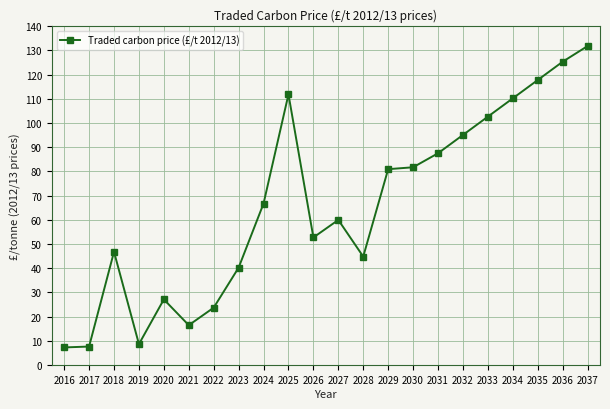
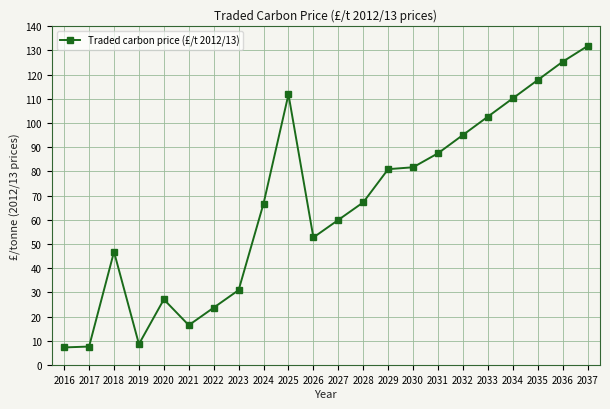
  {
    "2016": 7,
    "2017": 8,
    "2018": 47,
    "2019": 9,
    "2020": 27,
    "2021": 16,
    "2022": 24,
-   "2023": 40,
+   "2023": 31,
    "2024": 67,
    "2025": 112,
    "2026": 53,
    "2027": 60,
-   "2028": 45,
+   "2028": 67,
    "2029": 81,
    "2030": 82,
    "2031": 88,
    "2032": 95,
    "2033": 103,
    "2034": 110,
    "2035": 118,
    "2036": 125,
    "2037": 132
  }
